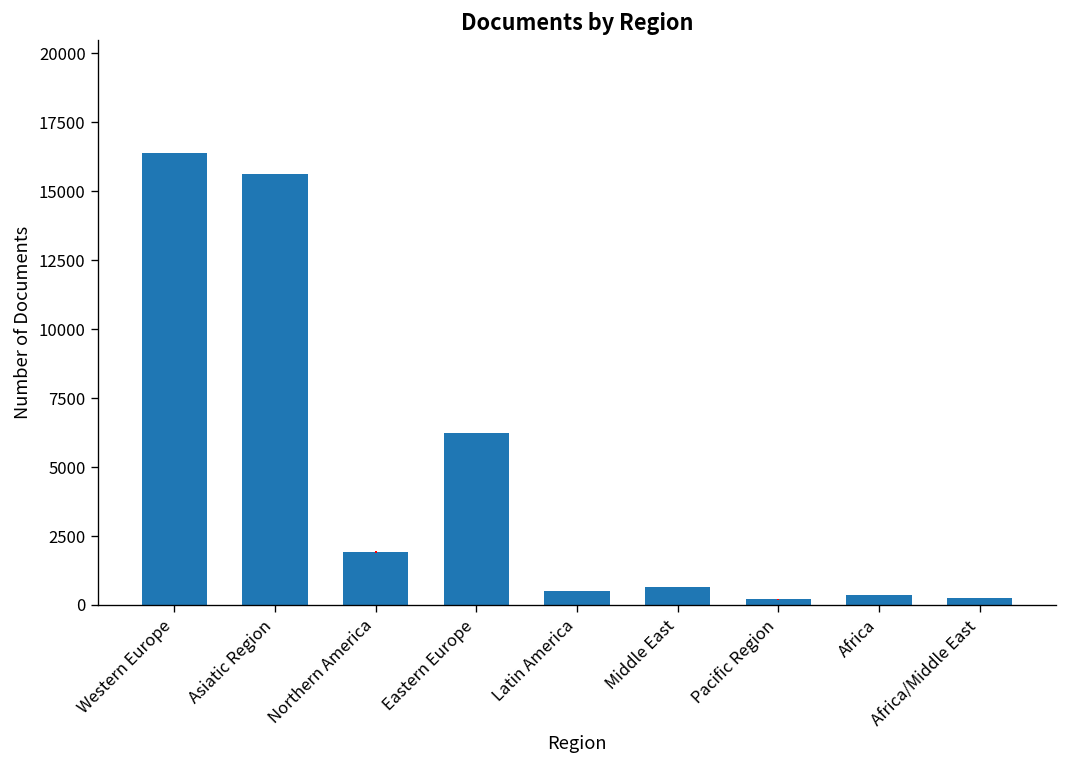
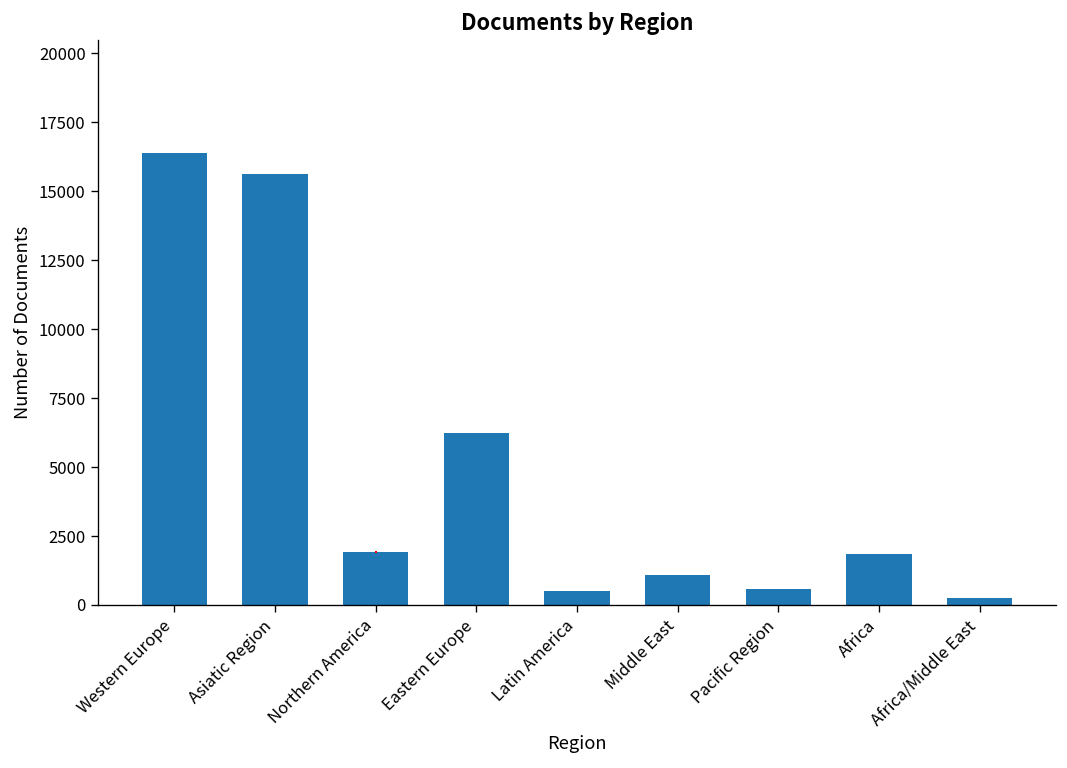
  {
    "Western Europe": 16400,
    "Asiatic Region": 15600,
    "Northern America": 1900,
    "Eastern Europe": 6200,
    "Latin America": 500,
-   "Middle East": 700,
-   "Pacific Region": 200,
-   "Africa": 400,
+   "Middle East": 1100,
+   "Pacific Region": 600,
+   "Africa": 1900,
    "Africa/Middle East": 200
  }
